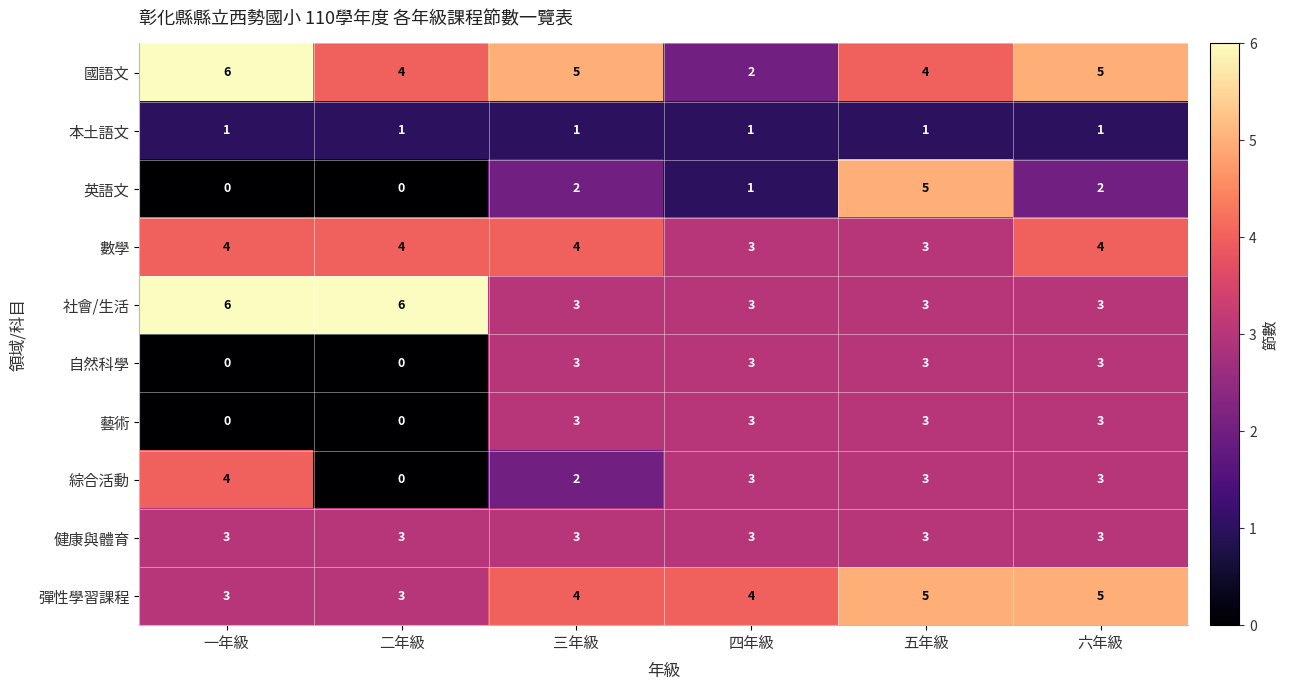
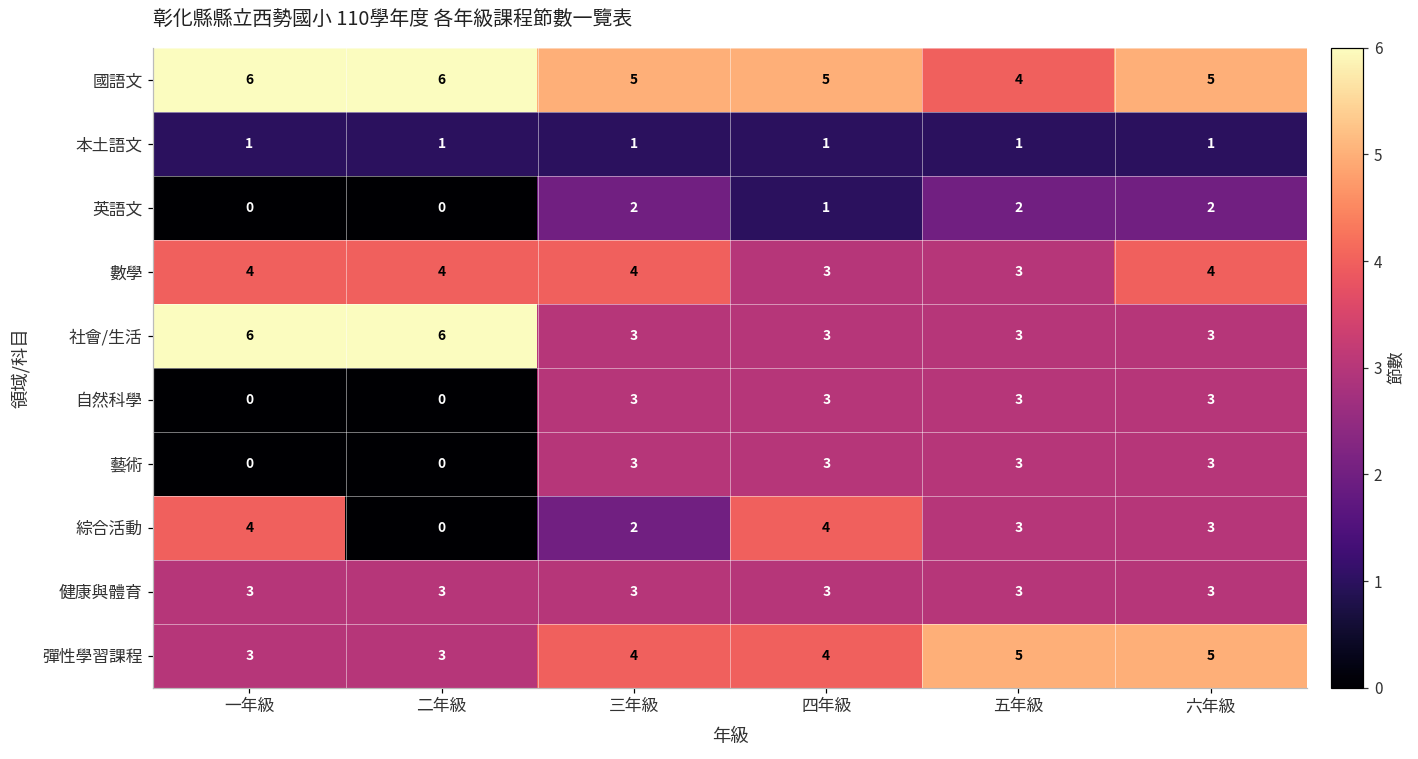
  {
    "國語文": {
      "一年級": 6,
-     "二年級": 4,
+     "二年級": 6,
      "三年級": 5,
-     "四年級": 2,
+     "四年級": 5,
      "五年級": 4,
      "六年級": 5
    },
    "本土語文": {
      "一年級": 1,
      "二年級": 1,
      "三年級": 1,
      "四年級": 1,
      "五年級": 1,
      "六年級": 1
    },
    "英語文": {
      "一年級": 0,
      "二年級": 0,
      "三年級": 2,
      "四年級": 1,
-     "五年級": 5,
+     "五年級": 2,
      "六年級": 2
    },
    "數學": {
      "一年級": 4,
      "二年級": 4,
      "三年級": 4,
      "四年級": 3,
      "五年級": 3,
      "六年級": 4
    },
    "社會/生活": {
      "一年級": 6,
      "二年級": 6,
      "三年級": 3,
      "四年級": 3,
      "五年級": 3,
      "六年級": 3
    },
    "自然科學": {
      "一年級": 0,
      "二年級": 0,
      "三年級": 3,
      "四年級": 3,
      "五年級": 3,
      "六年級": 3
    },
    "藝術": {
      "一年級": 0,
      "二年級": 0,
      "三年級": 3,
      "四年級": 3,
      "五年級": 3,
      "六年級": 3
    },
    "綜合活動": {
      "一年級": 4,
      "二年級": 0,
      "三年級": 2,
-     "四年級": 3,
+     "四年級": 4,
      "五年級": 3,
      "六年級": 3
    },
    "健康與體育": {
      "一年級": 3,
      "二年級": 3,
      "三年級": 3,
      "四年級": 3,
      "五年級": 3,
      "六年級": 3
    },
    "彈性學習課程": {
      "一年級": 3,
      "二年級": 3,
      "三年級": 4,
      "四年級": 4,
      "五年級": 5,
      "六年級": 5
    }
  }
